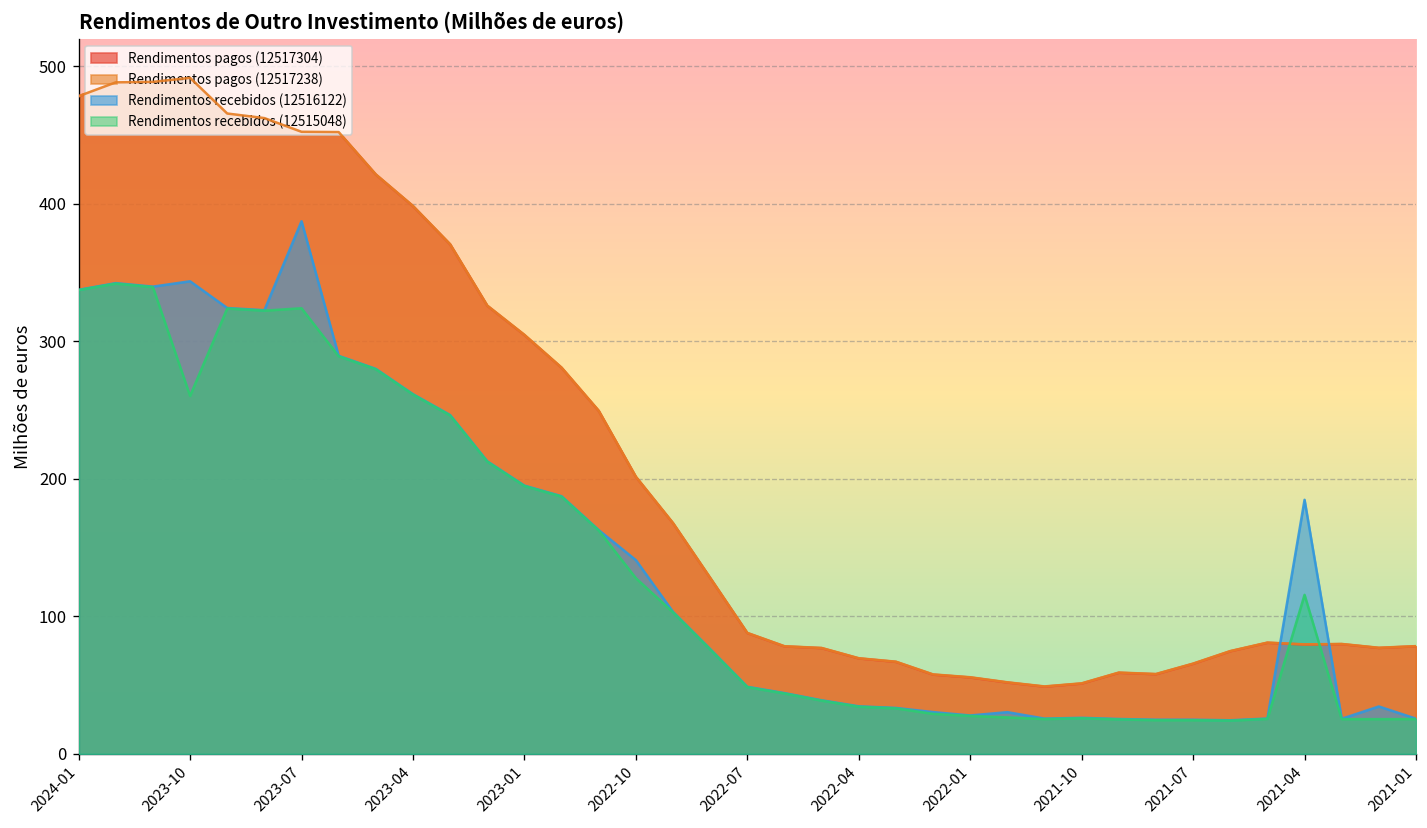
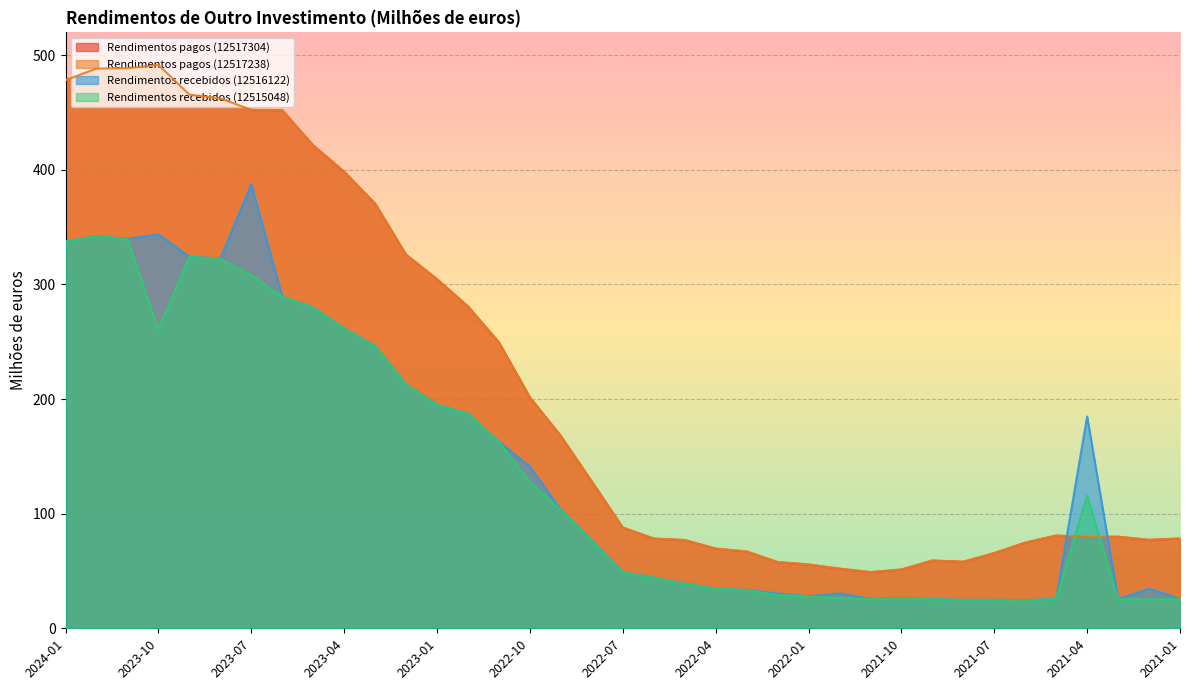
  {
    "Rendimentos recebidos (12516122)": {
      "2023-10": 344,
      "2023-07": 387,
      "2022-10": 141,
      "2021-04": 185
    },
    "Rendimentos recebidos (12515048)": {
      "2023-10": 260,
-     "2023-07": 324,
+     "2023-07": 308,
      "2022-10": 128,
      "2021-04": 116
    }
  }
